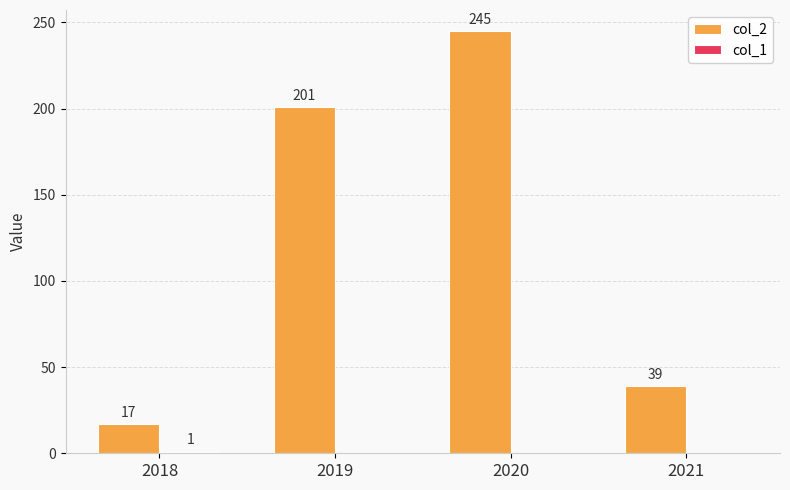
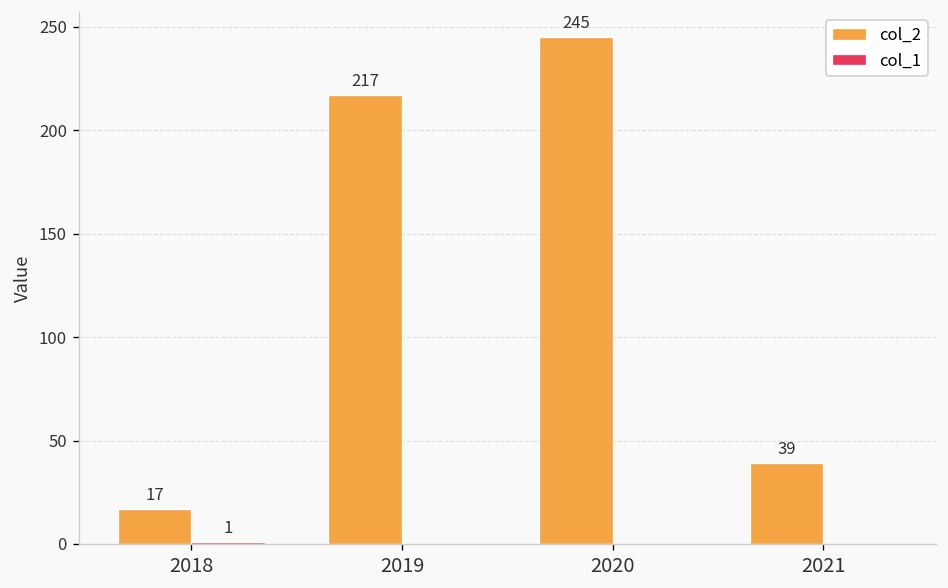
  {
    "col_2": {
      "2018": 17,
-     "2019": 201,
+     "2019": 217,
      "2020": 245,
      "2021": 39
    },
    "col_1": {
      "2018": 1
    }
  }
